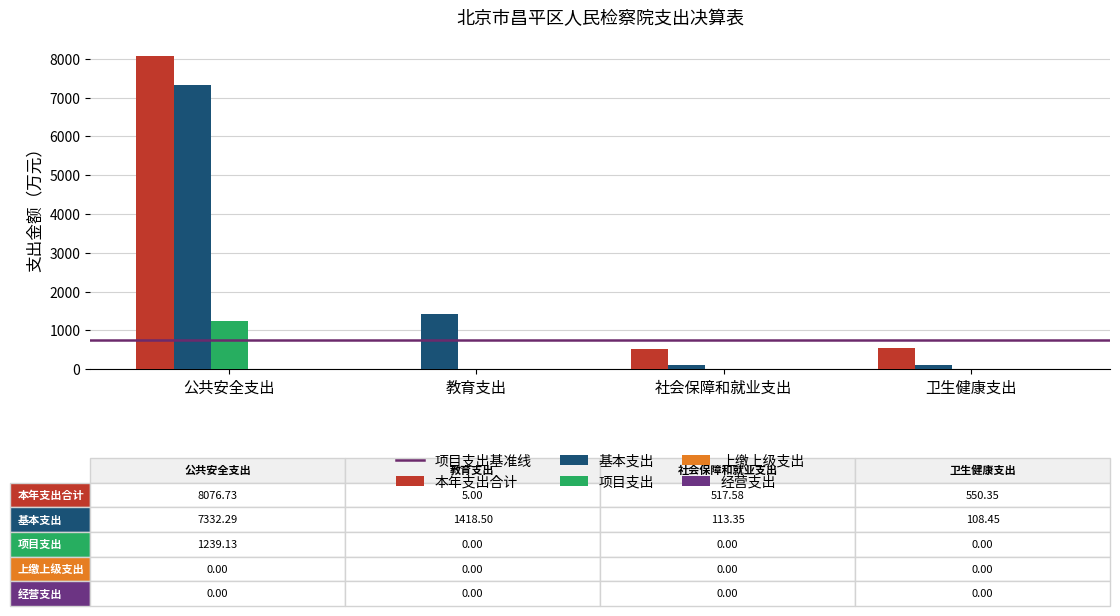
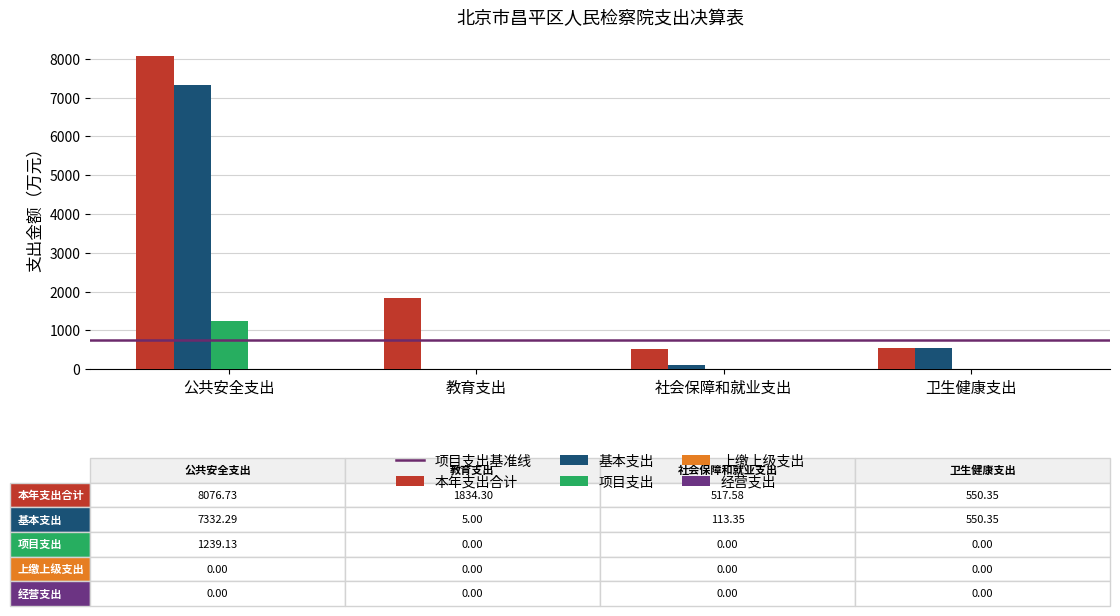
  {
    "本年支出合计": {
-     "教育支出": 5.00
+     "教育支出": 1834.30
    },
    "基本支出": {
-     "教育支出": 1418.50,
-     "卫生健康支出": 108.45
+     "教育支出": 5.00,
+     "卫生健康支出": 550.35
    },
    "项目支出": {
      "公共安全支出": 1200,
      "教育支出": 0,
      "社会保障和就业支出": 0,
      "卫生健康支出": 0
    },
    "上缴上级支出": {
      "公共安全支出": 0,
      "教育支出": 0,
      "社会保障和就业支出": 0,
      "卫生健康支出": 0
    },
    "经营支出": {
      "公共安全支出": 0,
      "教育支出": 0,
      "社会保障和就业支出": 0,
      "卫生健康支出": 0
    }
  }
